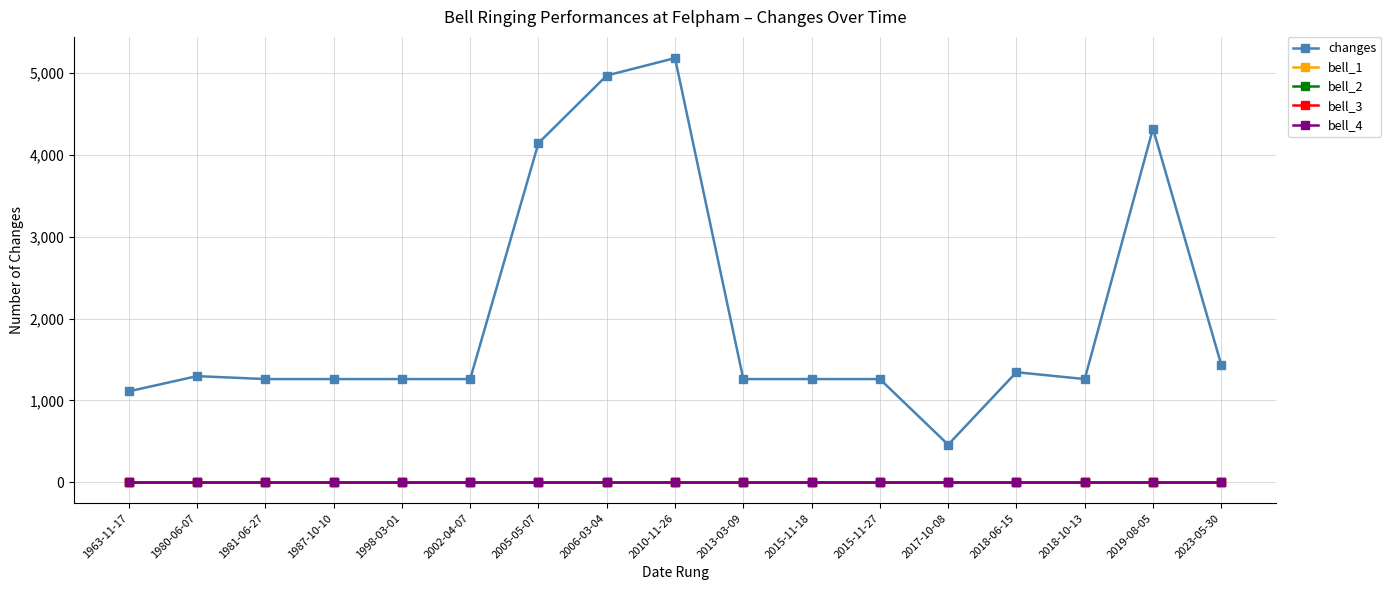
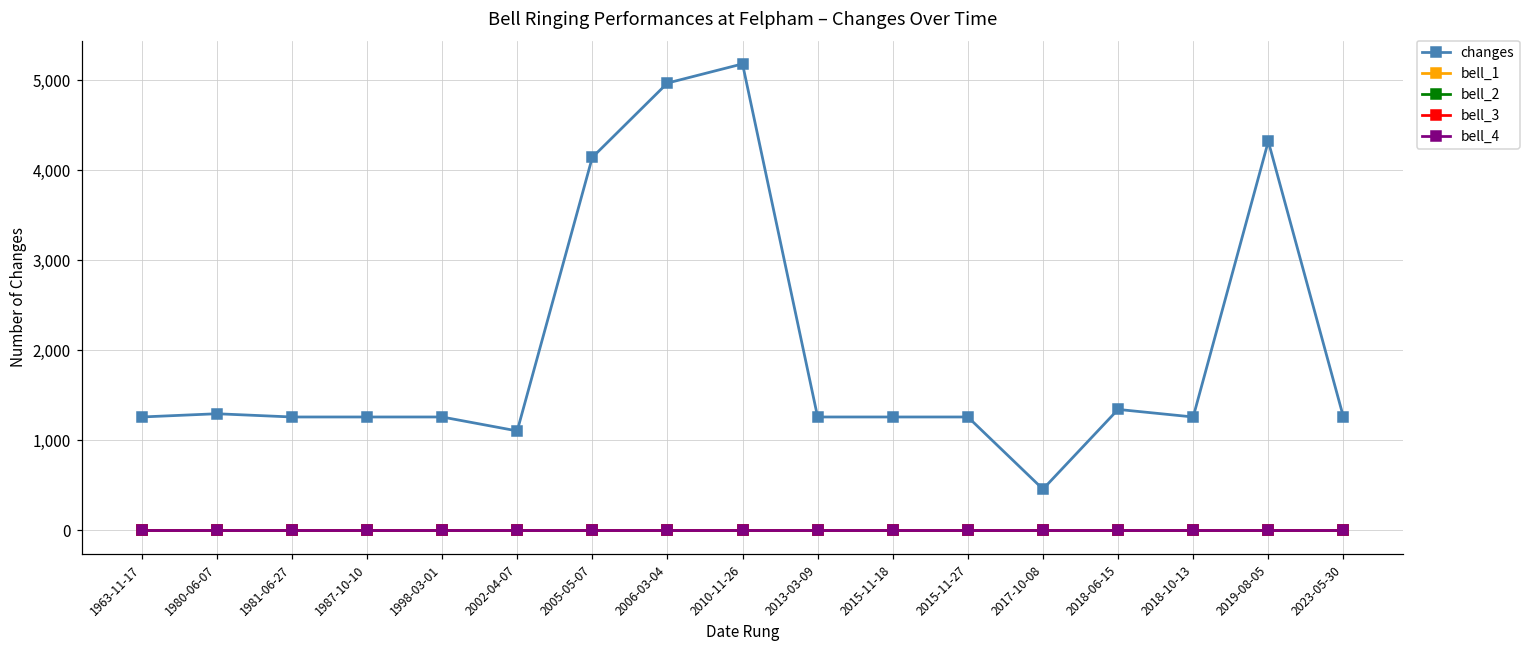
  {
    "changes": {
-     "1963-11-17": "1,100",
+     "1963-11-17": "1,300",
      "1980-06-07": "1,300",
      "1981-06-27": "1,300",
      "1987-10-10": "1,300",
      "1998-03-01": "1,300",
-     "2002-04-07": "1,300",
+     "2002-04-07": "1,100",
      "2005-05-07": "4,100",
      "2006-03-04": "5,000",
      "2010-11-26": "5,200",
      "2013-03-09": "1,300",
      "2015-11-18": "1,300",
      "2015-11-27": "1,300",
      "2017-10-08": "500",
      "2018-06-15": "1,300",
      "2018-10-13": "1,300",
      "2019-08-05": "4,300",
-     "2023-05-30": "1,400"
+     "2023-05-30": "1,300"
    },
    "bell_4": {
      "1963-11-17": "0",
      "1980-06-07": "0",
      "1981-06-27": "0",
      "1987-10-10": "0",
      "1998-03-01": "0",
      "2002-04-07": "0",
      "2005-05-07": "0",
      "2006-03-04": "0",
      "2010-11-26": "0",
      "2013-03-09": "0",
      "2015-11-18": "0",
      "2015-11-27": "0",
      "2017-10-08": "0",
      "2018-06-15": "0",
      "2018-10-13": "0",
      "2019-08-05": "0",
      "2023-05-30": "0"
    }
  }
